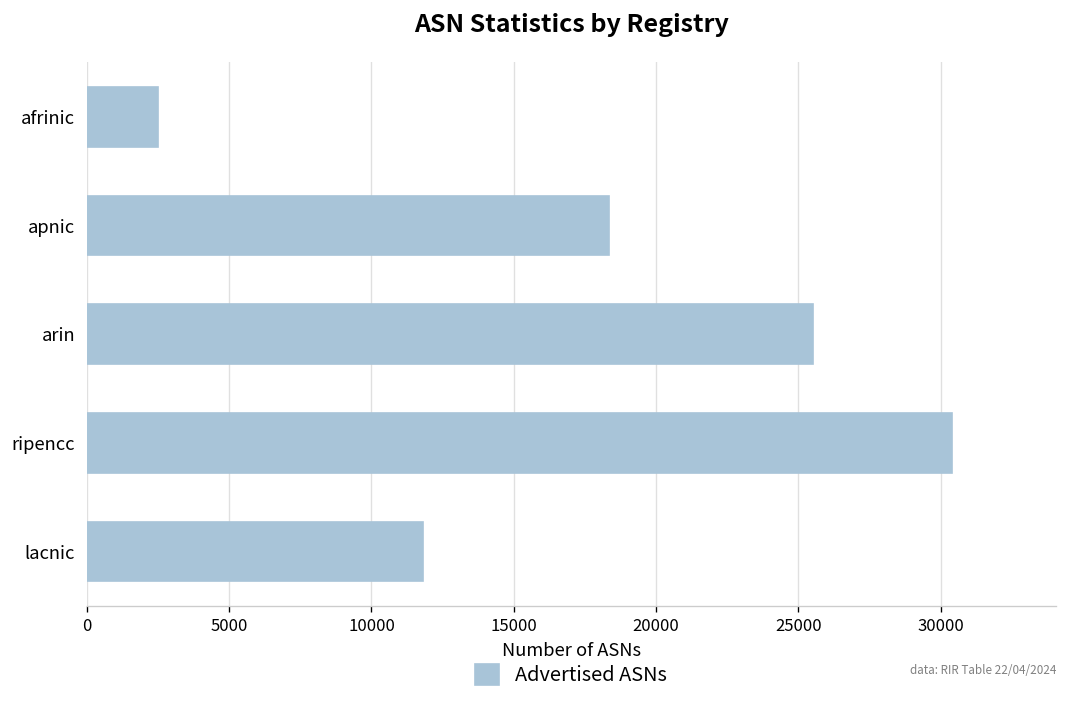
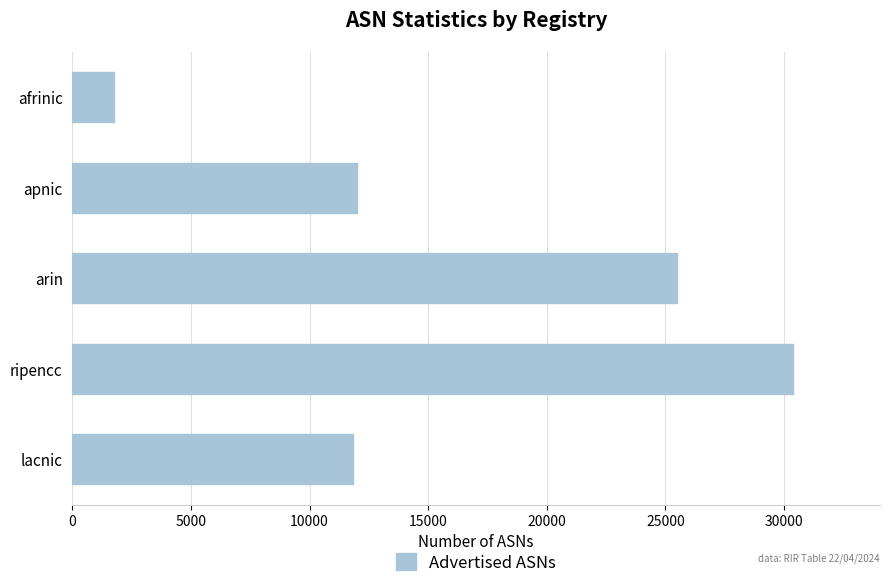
  {
-   "afrinic": 2500,
-   "apnic": 18400,
+   "afrinic": 1700,
+   "apnic": 12000,
    "arin": 25500,
    "ripencc": 30400,
    "lacnic": 11800
  }
